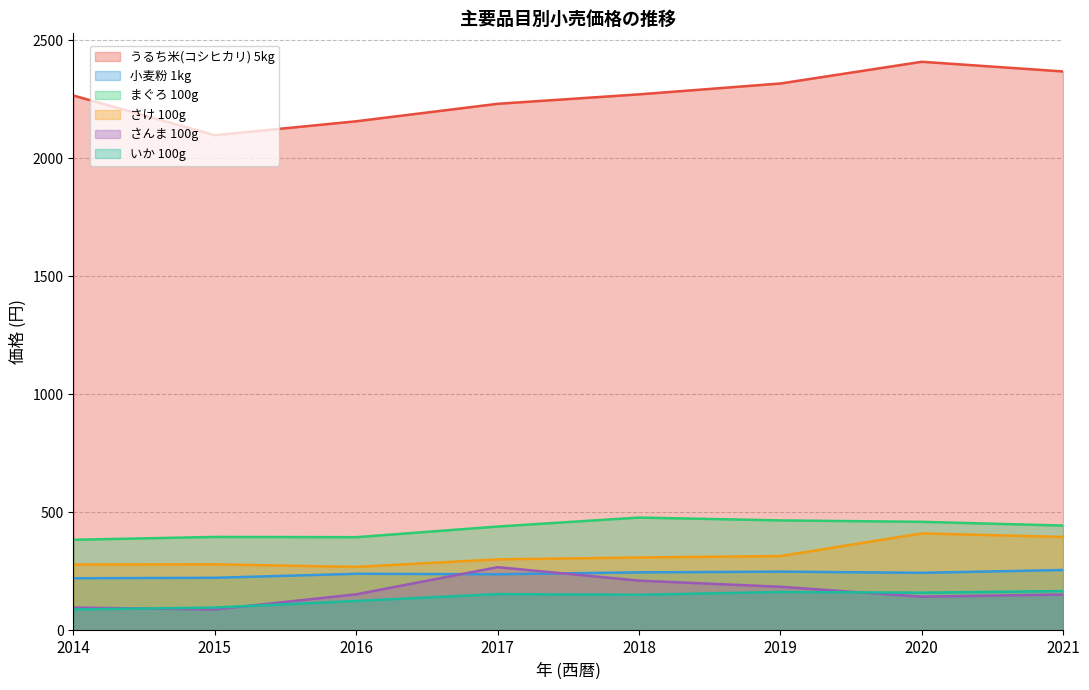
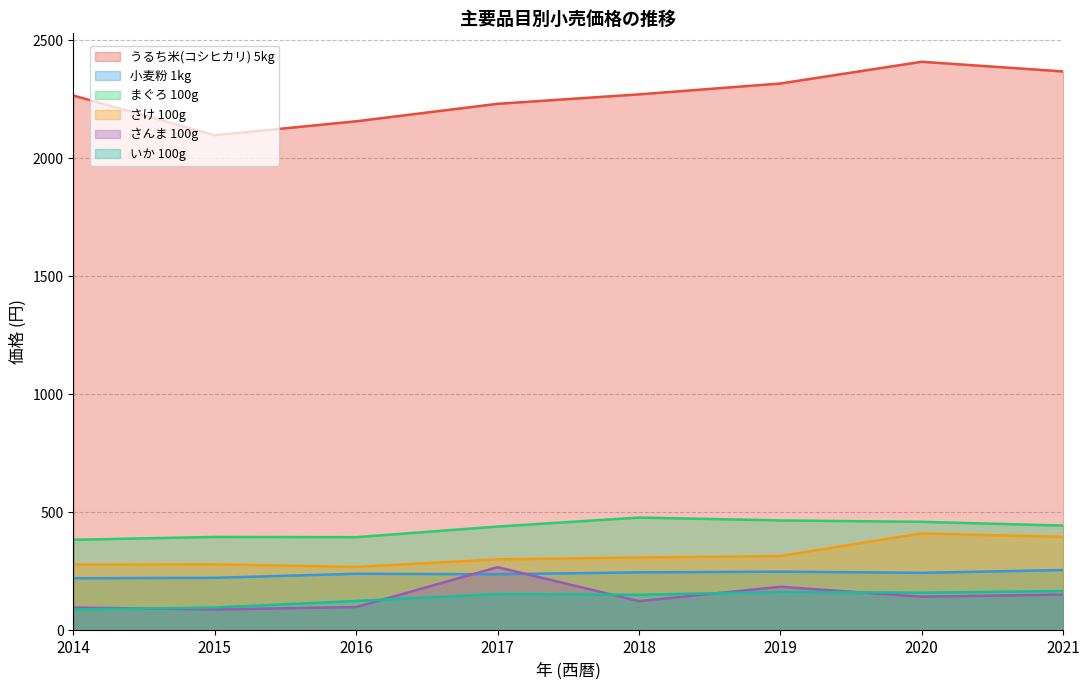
  {
    "さんま 100g": {
-     "2016": 150,
+     "2016": 100,
      "2017": 270,
-     "2018": 210,
+     "2018": 120,
      "2019": 190,
      "2020": 140,
      "2021": 150
    }
  }
